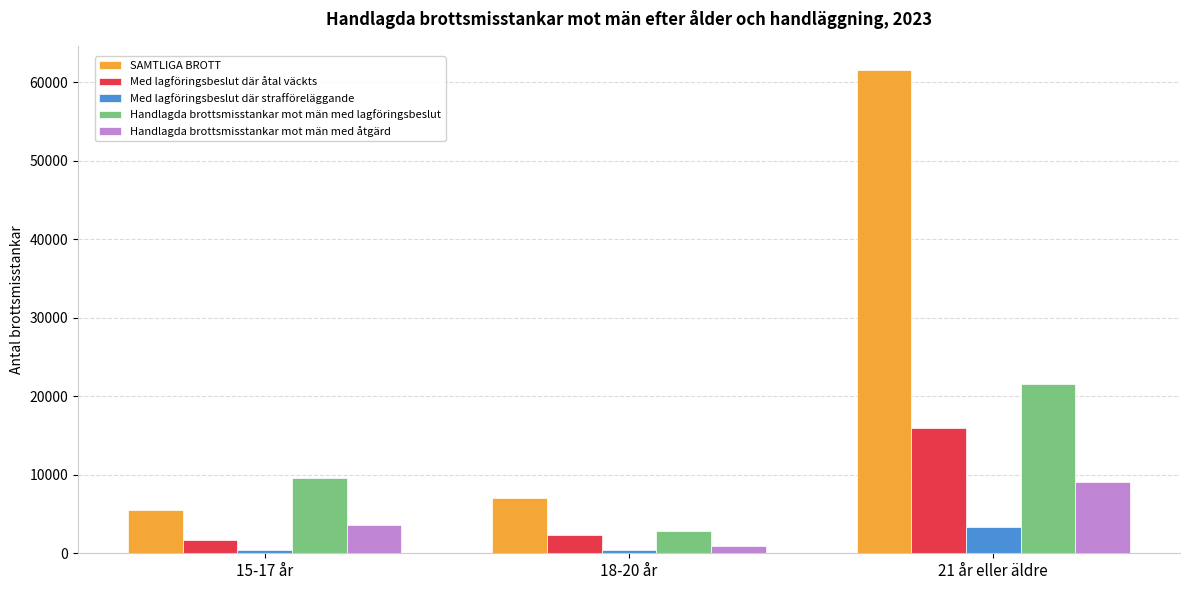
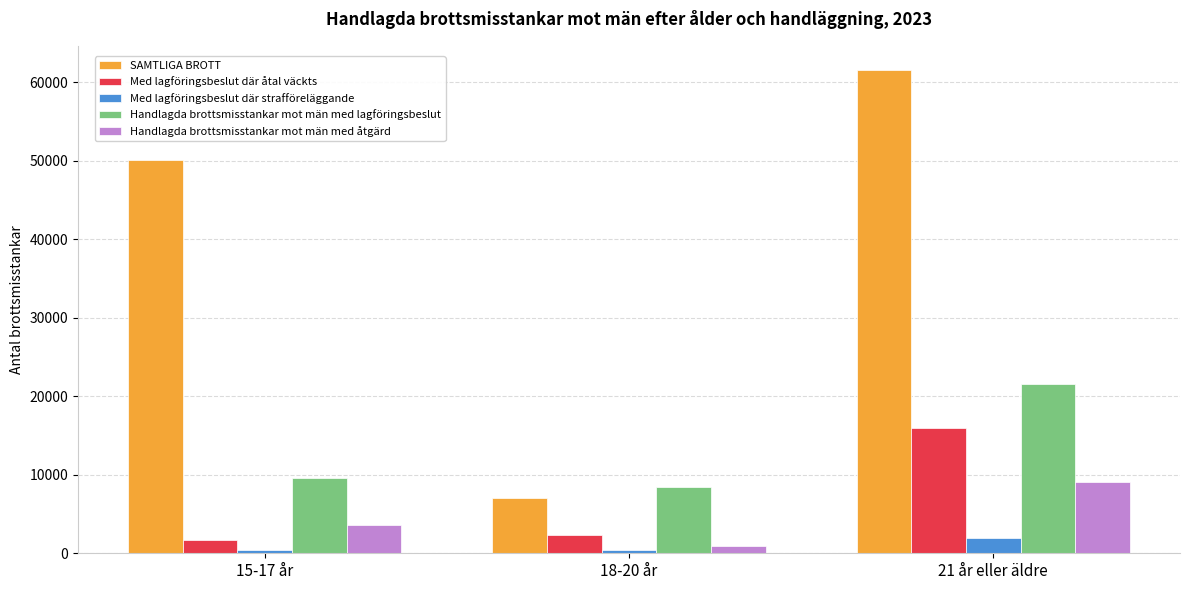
  {
    "SAMTLIGA BROTT": {
-     "15-17 år": 5000,
+     "15-17 år": 50000,
      "18-20 år": 7000,
      "21 år eller äldre": 62000
    },
    "Med lagföringsbeslut där åtal väckts": {
      "15-17 år": 2000,
      "18-20 år": 2000,
      "21 år eller äldre": 16000
    },
    "Med lagföringsbeslut där strafföreläggande": {
      "15-17 år": 0,
      "18-20 år": 0,
-     "21 år eller äldre": 3000
+     "21 år eller äldre": 2000
    },
    "Handlagda brottsmisstankar mot män med lagföringsbeslut": {
      "15-17 år": 10000,
-     "18-20 år": 3000,
+     "18-20 år": 8000,
      "21 år eller äldre": 22000
    },
    "Handlagda brottsmisstankar mot män med åtgärd": {
      "15-17 år": 4000,
      "18-20 år": 1000,
      "21 år eller äldre": 9000
    }
  }
